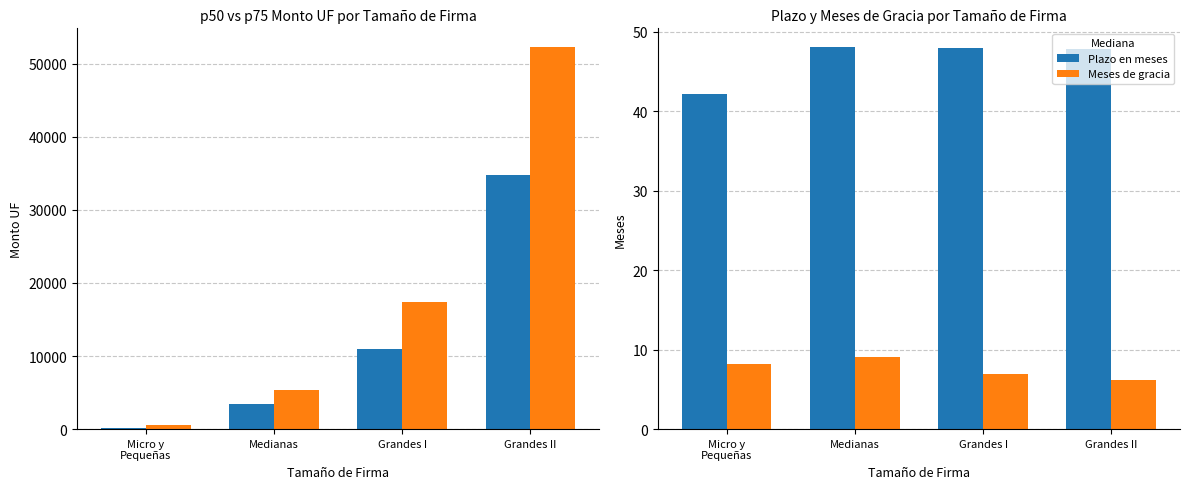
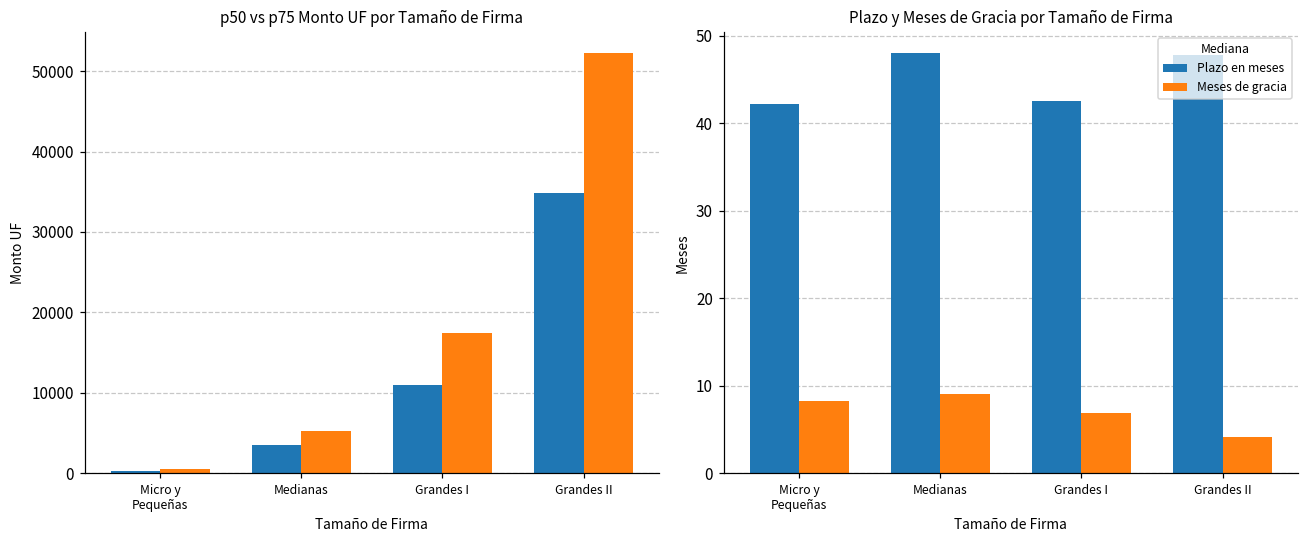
  {
    "Plazo y Meses de Gracia por Tamaño de Firma": {
      "Plazo en meses": {
        "Micro y Pequeñas": 42,
        "Medianas": 48,
-       "Grandes I": 48
+       "Grandes I": 43
      },
      "Meses de gracia": {
        "Micro y Pequeñas": 8,
        "Medianas": 9,
        "Grandes I": 7,
-       "Grandes II": 6
+       "Grandes II": 4
      }
    }
  }
